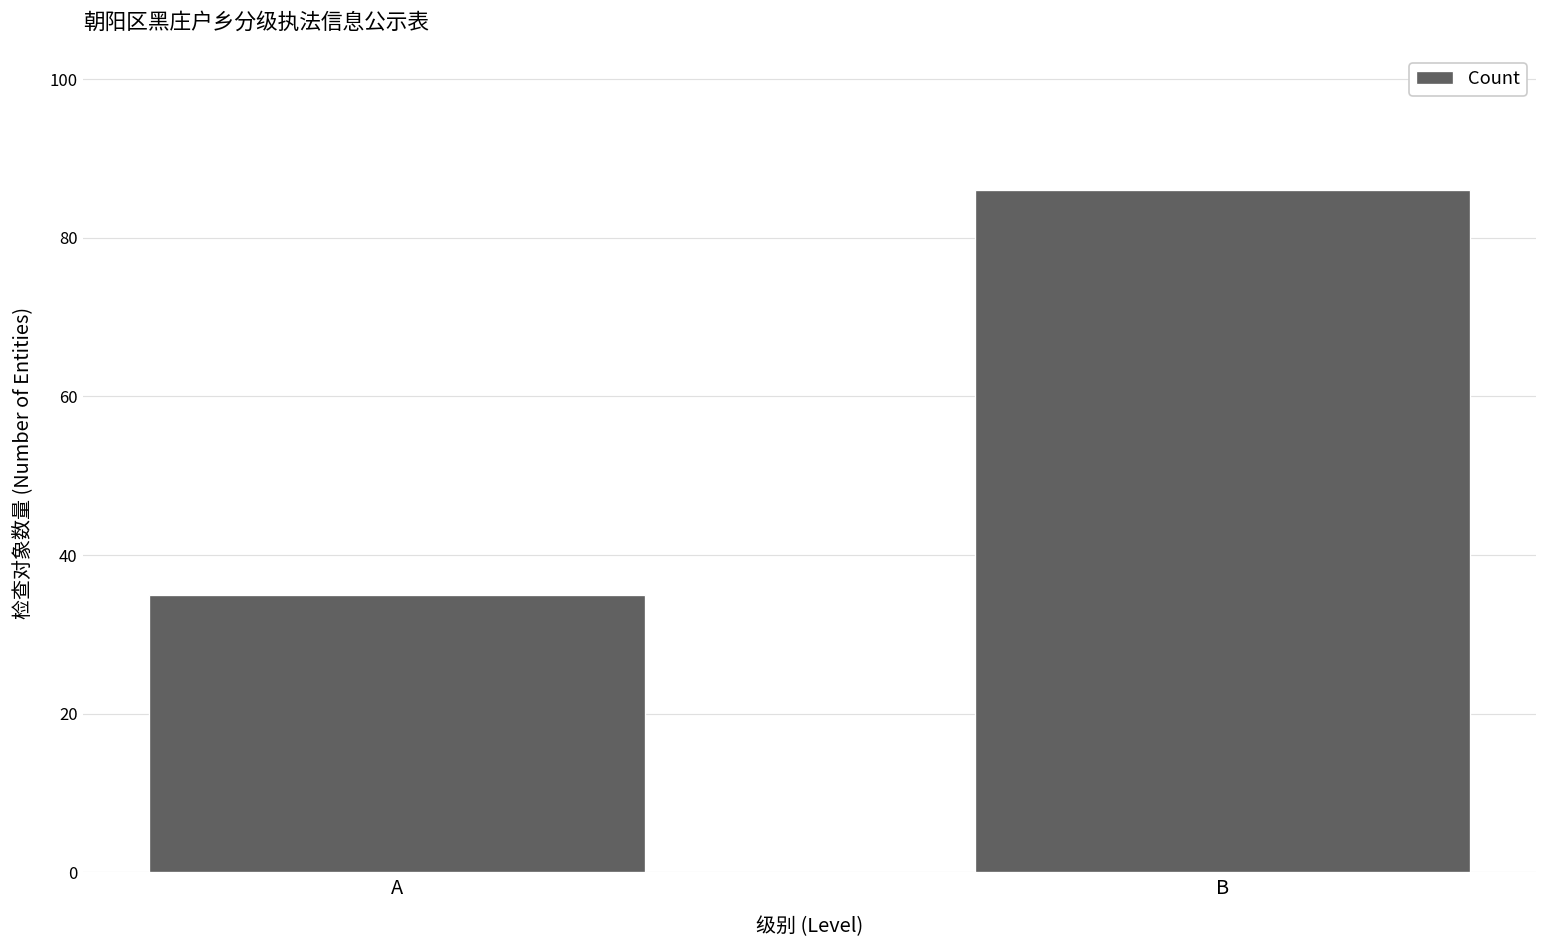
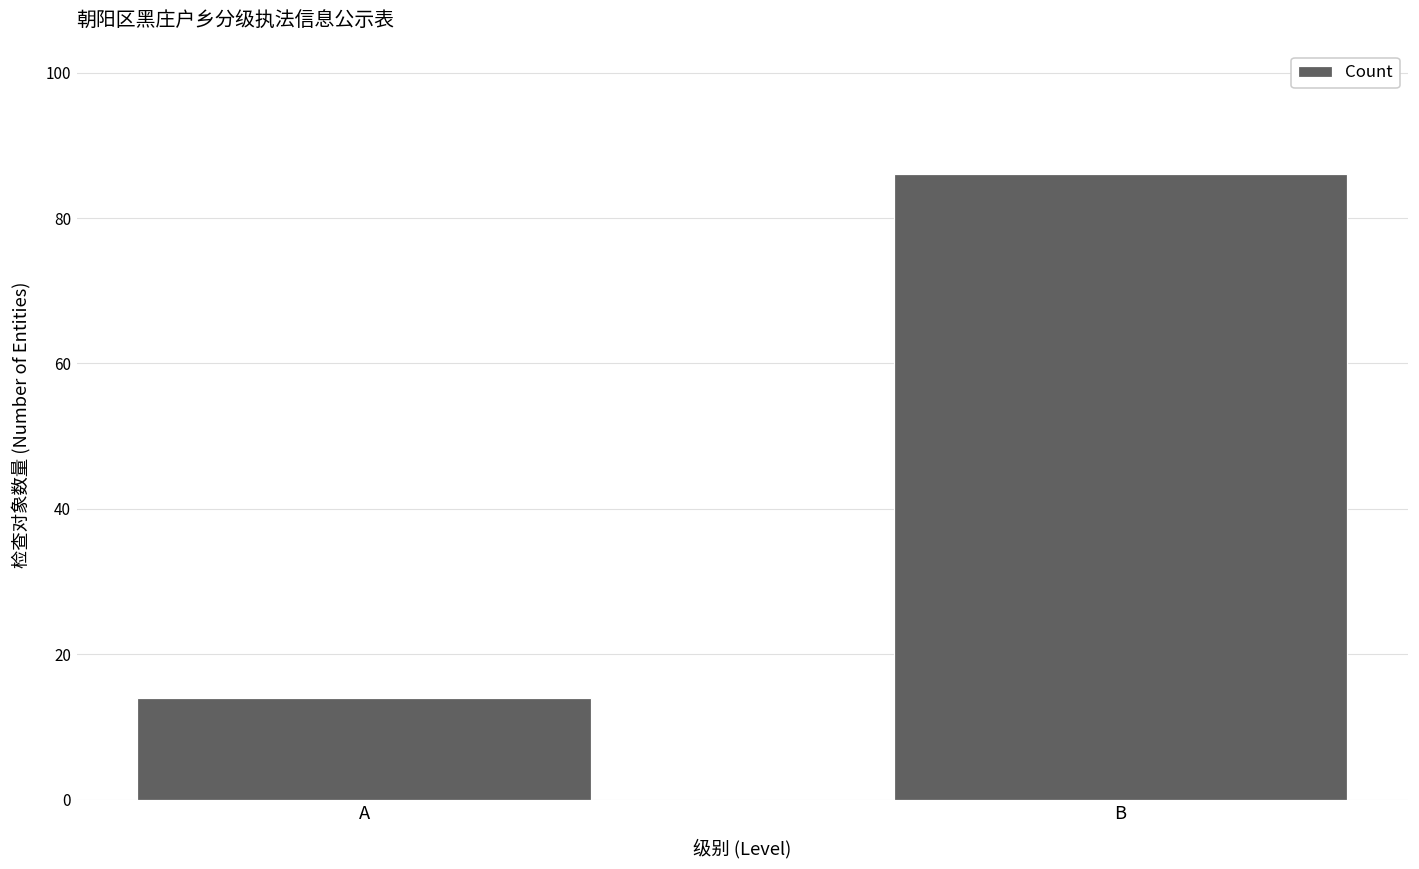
  {
-   "A": 35,
+   "A": 14,
    "B": 86
  }
